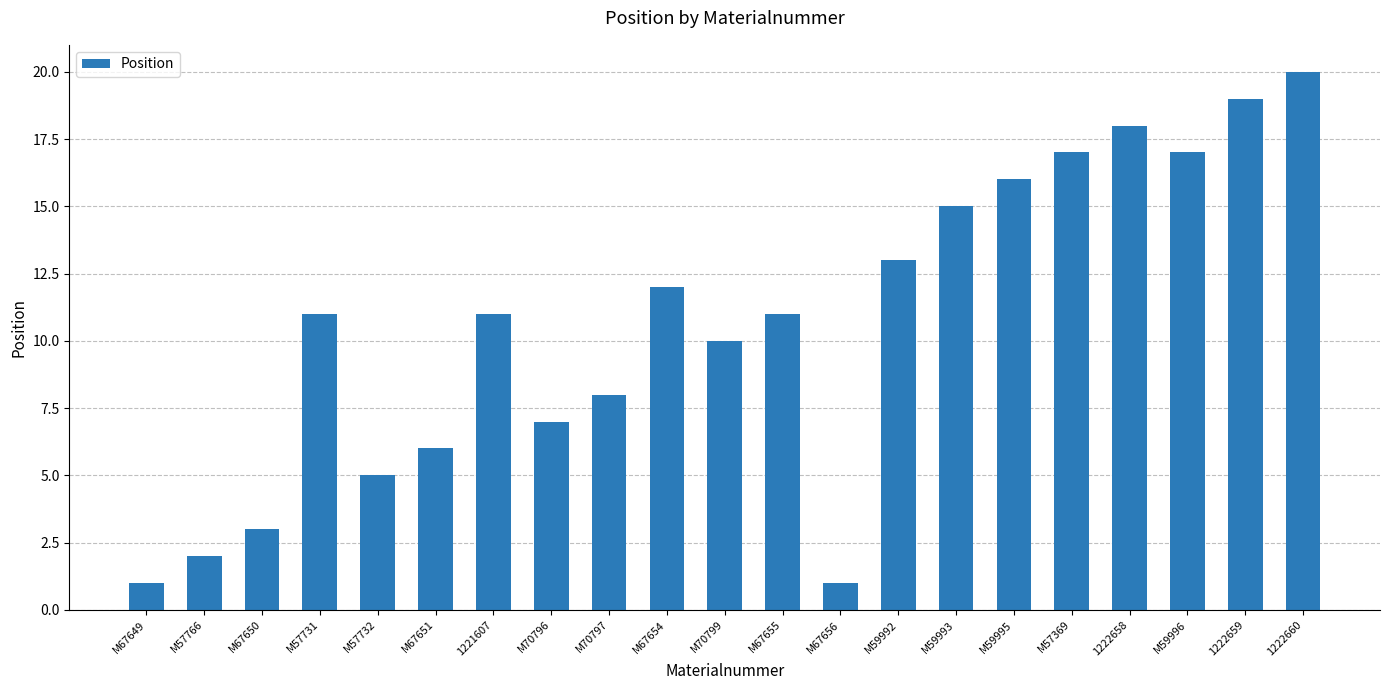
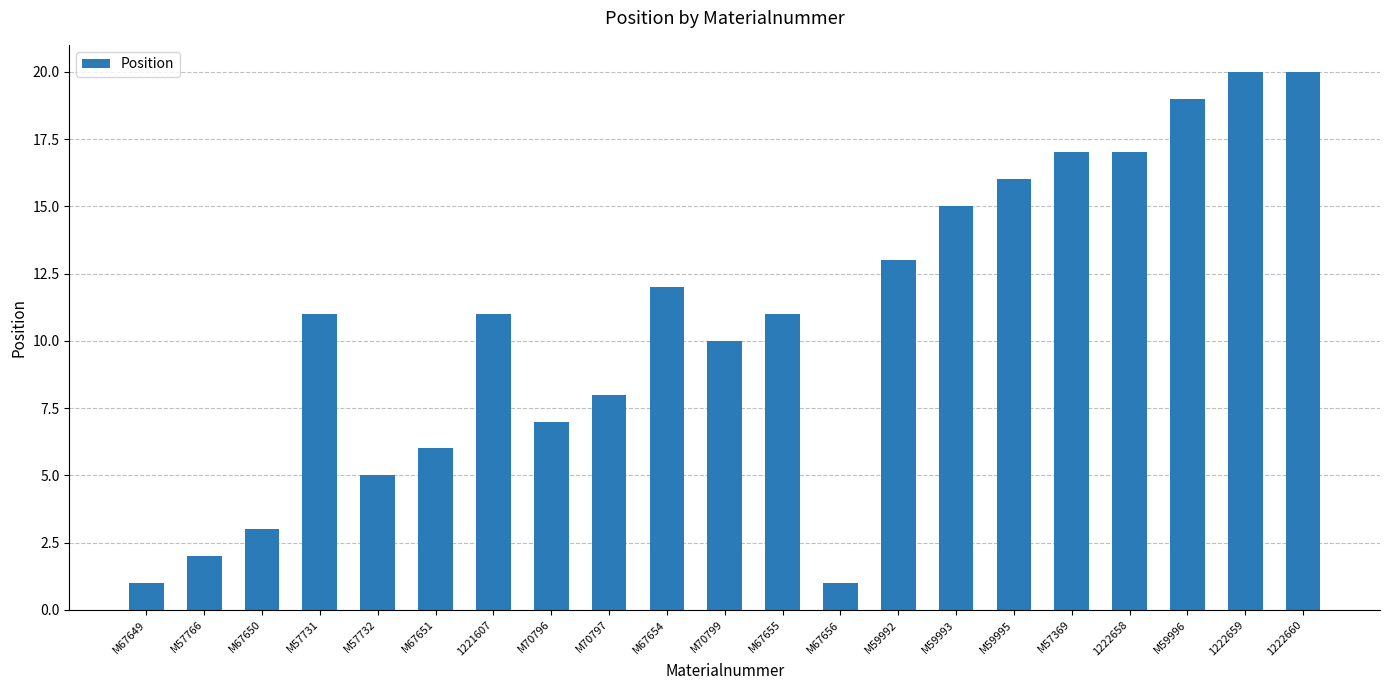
  {
    "M67649": 1,
    "M57766": 2,
    "M67650": 3,
    "M57731": 11,
    "M57732": 5,
    "M67651": 6,
    "1221607": 11,
    "M70796": 7,
    "M70797": 8,
    "M67654": 12,
    "M70799": 10,
    "M67655": 11,
    "M67656": 1,
    "M59992": 13,
    "M59993": 15,
    "M59995": 16,
    "M57369": 17,
-   "1222658": 18,
-   "M59996": 17,
-   "1222659": 19,
+   "1222658": 17,
+   "M59996": 19,
+   "1222659": 20,
    "1222660": 20
  }
